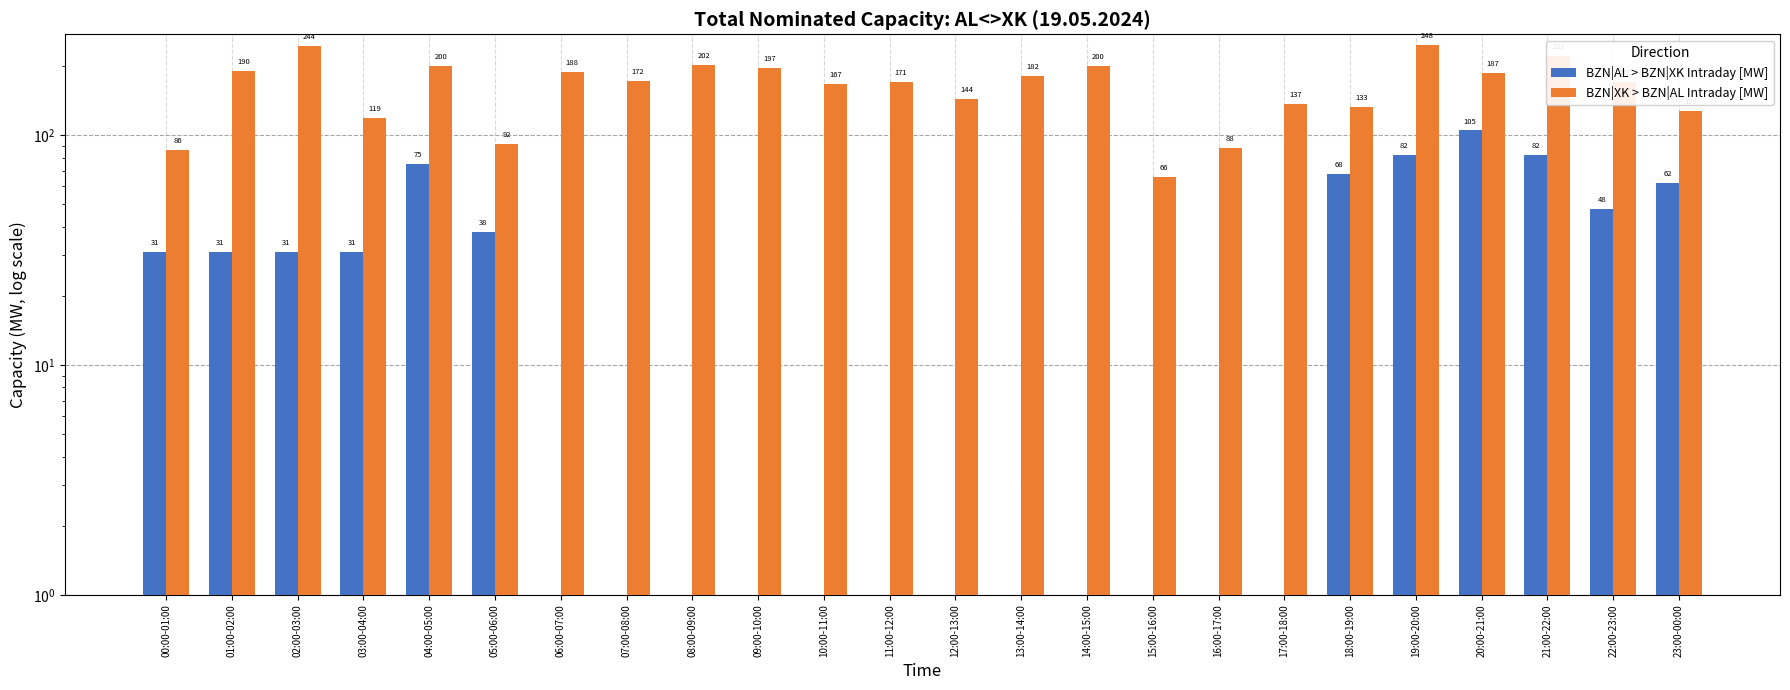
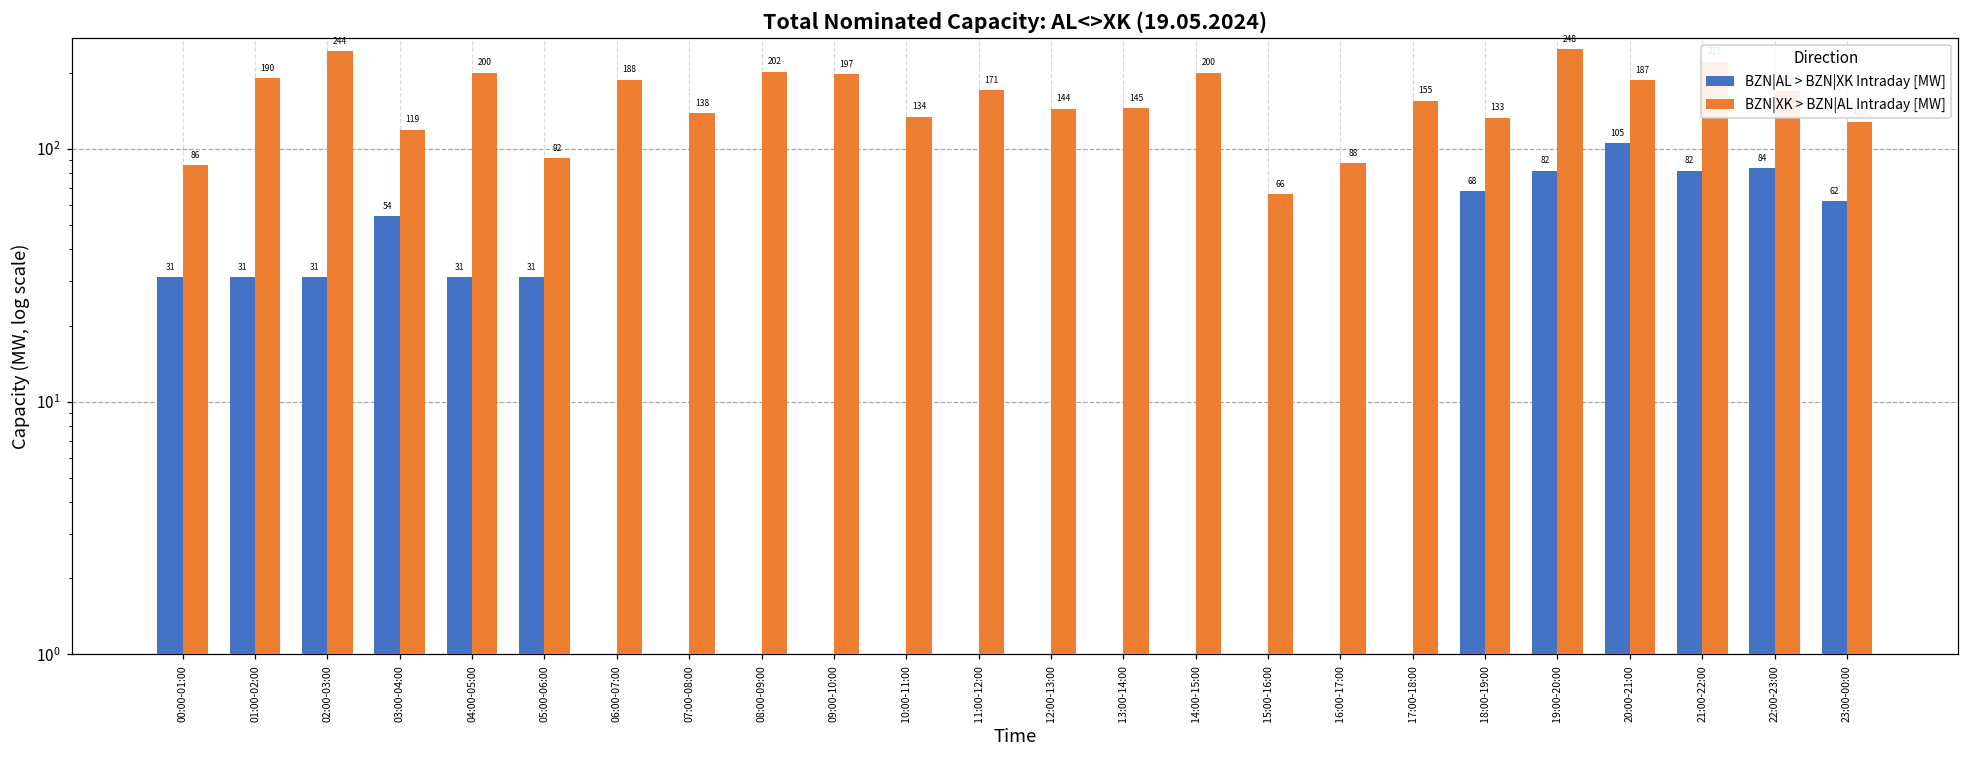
  {
    "BZN|AL > BZN|XK Intraday [MW]": {
      "00:00-01:00": 31,
      "01:00-02:00": 31,
      "02:00-03:00": 31,
-     "03:00-04:00": 31,
-     "04:00-05:00": 75,
-     "05:00-06:00": 38,
+     "03:00-04:00": 54,
+     "04:00-05:00": 31,
+     "05:00-06:00": 31,
      "18:00-19:00": 68,
      "19:00-20:00": 82,
      "20:00-21:00": 105,
      "21:00-22:00": 82,
-     "22:00-23:00": 48,
+     "22:00-23:00": 84,
      "23:00-00:00": 62
    },
    "BZN|XK > BZN|AL Intraday [MW]": {
      "00:00-01:00": 86,
      "01:00-02:00": 190,
      "02:00-03:00": 244,
      "03:00-04:00": 119,
      "04:00-05:00": 200,
      "05:00-06:00": 92,
      "06:00-07:00": 188,
-     "07:00-08:00": 172,
+     "07:00-08:00": 138,
      "08:00-09:00": 202,
      "09:00-10:00": 197,
-     "10:00-11:00": 167,
+     "10:00-11:00": 134,
      "11:00-12:00": 171,
      "12:00-13:00": 144,
-     "13:00-14:00": 182,
+     "13:00-14:00": 145,
      "14:00-15:00": 200,
      "15:00-16:00": 66,
      "16:00-17:00": 88,
-     "17:00-18:00": 137,
+     "17:00-18:00": 155,
      "18:00-19:00": 133,
      "19:00-20:00": 248,
      "20:00-21:00": 187
    }
  }
